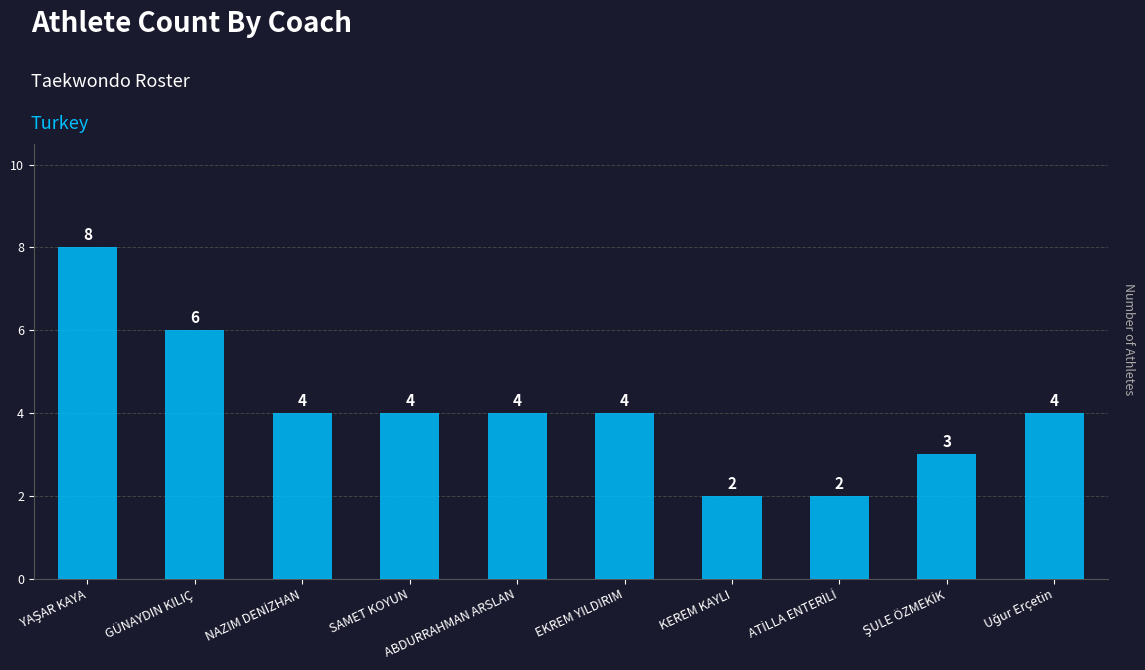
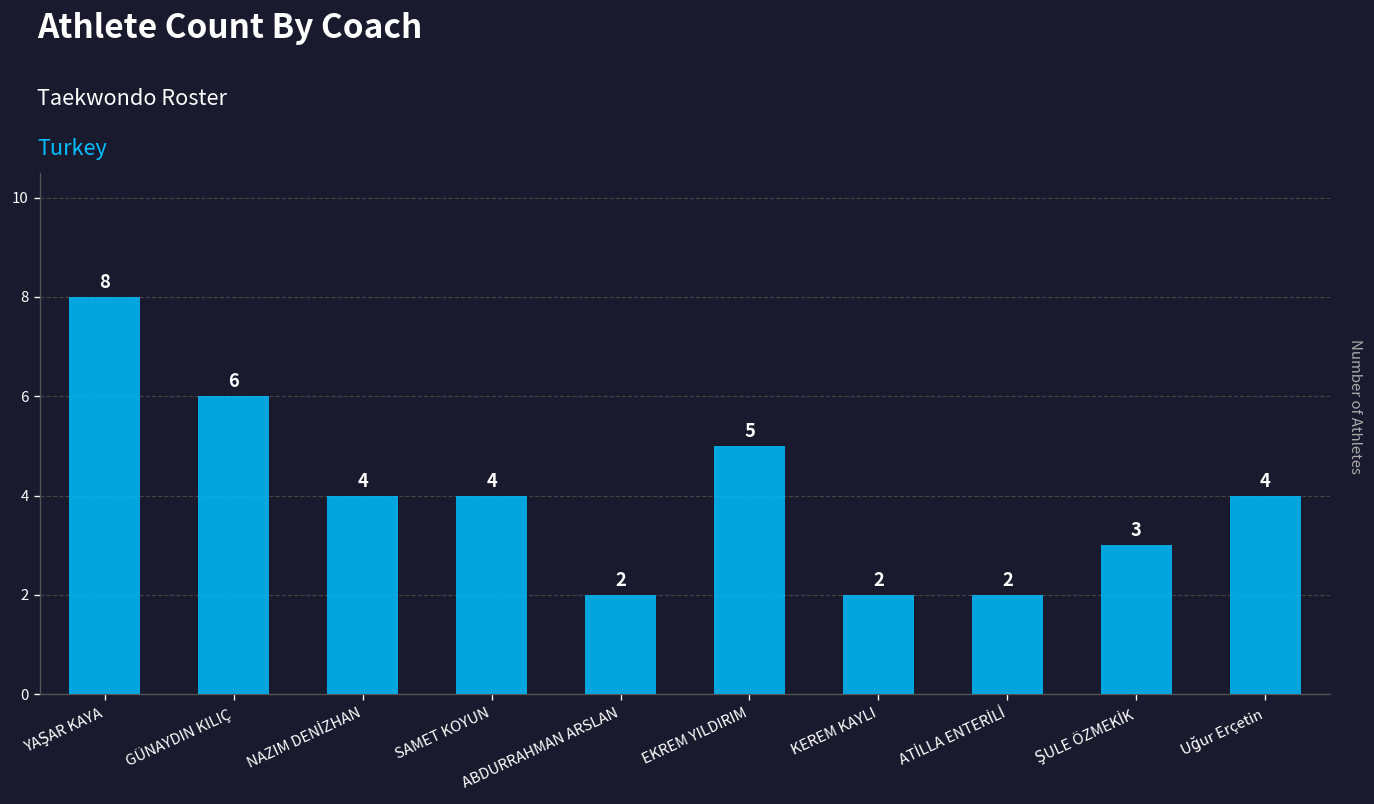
  {
    "YAŞAR KAYA": 8,
    "GÜNAYDIN KILIÇ": 6,
    "NAZIM DENİZHAN": 4,
    "SAMET KOYUN": 4,
-   "ABDURRAHMAN ARSLAN": 4,
-   "EKREM YILDIRIM": 4,
+   "ABDURRAHMAN ARSLAN": 2,
+   "EKREM YILDIRIM": 5,
    "KEREM KAYLI": 2,
    "ATİLLA ENTERİLİ": 2,
    "ŞULE ÖZMEKİK": 3,
    "Uğur Erçetin": 4
  }
